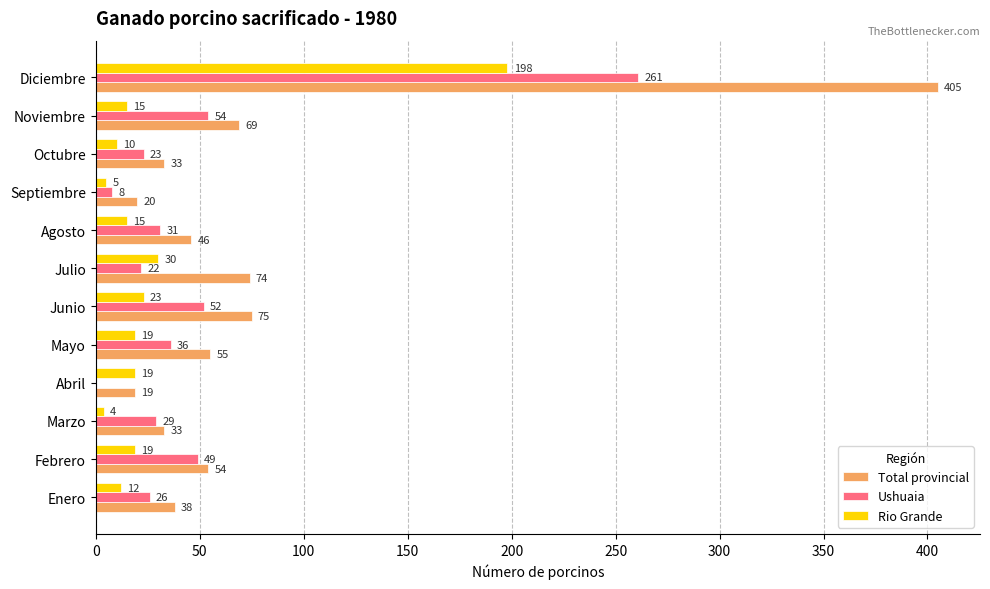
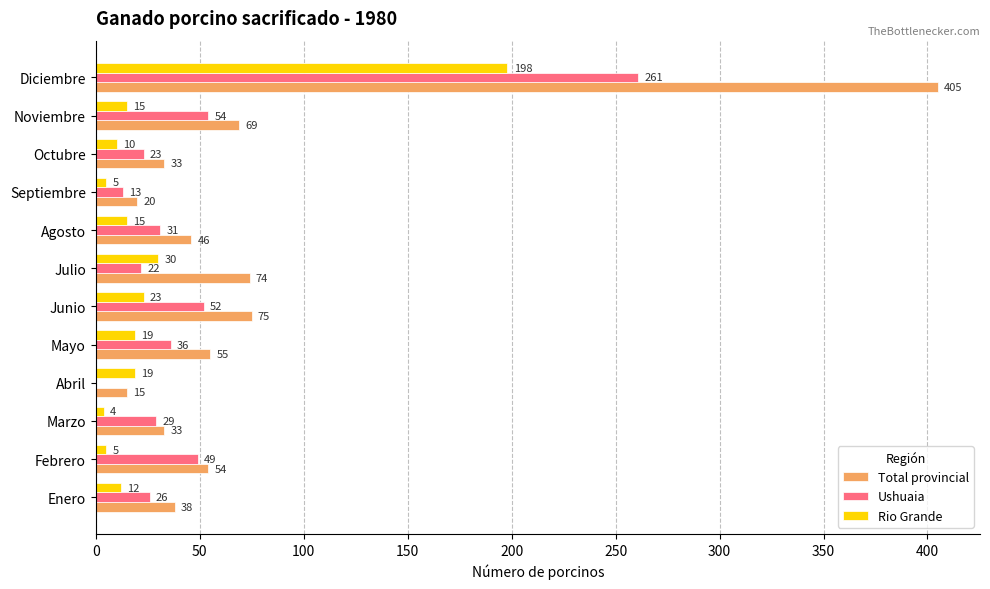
  {
    "Total provincial": {
      "Diciembre": 405,
      "Noviembre": 69,
      "Octubre": 33,
      "Septiembre": 20,
      "Agosto": 46,
      "Julio": 74,
      "Junio": 75,
      "Mayo": 55,
-     "Abril": 19,
+     "Abril": 15,
      "Marzo": 33,
      "Febrero": 54,
      "Enero": 38
    },
    "Ushuaia": {
      "Diciembre": 261,
      "Noviembre": 54,
      "Octubre": 23,
-     "Septiembre": 8,
+     "Septiembre": 13,
      "Agosto": 31,
      "Julio": 22,
      "Junio": 52,
      "Mayo": 36,
      "Marzo": 29,
      "Febrero": 49,
      "Enero": 26
    },
    "Rio Grande": {
      "Diciembre": 198,
      "Noviembre": 15,
      "Octubre": 10,
      "Septiembre": 5,
      "Agosto": 15,
      "Julio": 30,
      "Junio": 23,
      "Mayo": 19,
      "Abril": 19,
      "Marzo": 4,
-     "Febrero": 19,
+     "Febrero": 5,
      "Enero": 12
    }
  }
